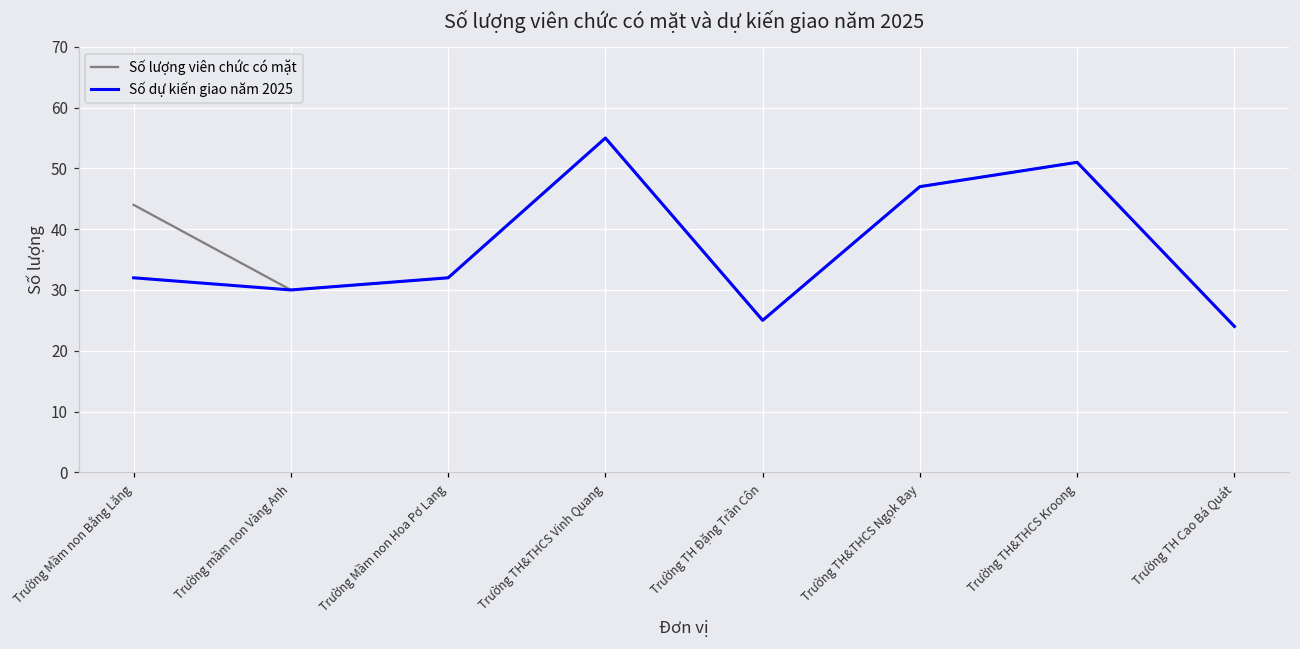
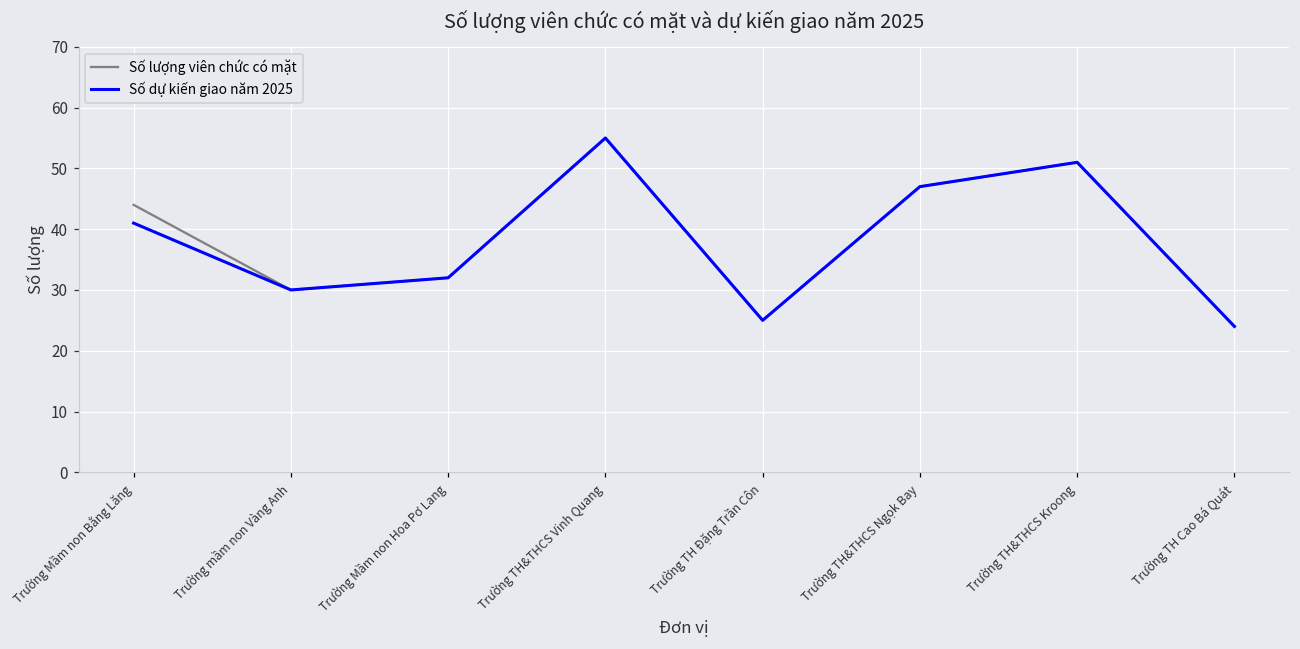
  {
    "Số lượng viên chức có mặt": {
      "Trường Mầm non Bằng Lăng": 44
    },
    "Số dự kiến giao năm 2025": {
-     "Trường Mầm non Bằng Lăng": 32
+     "Trường Mầm non Bằng Lăng": 41
    }
  }
